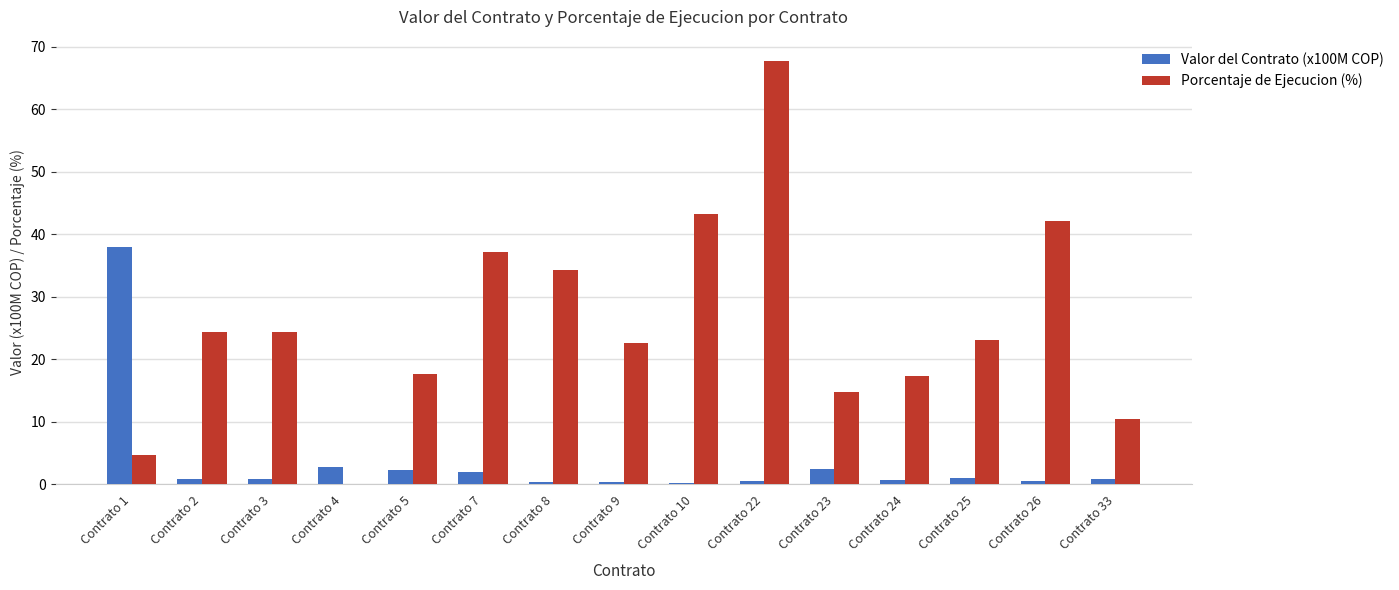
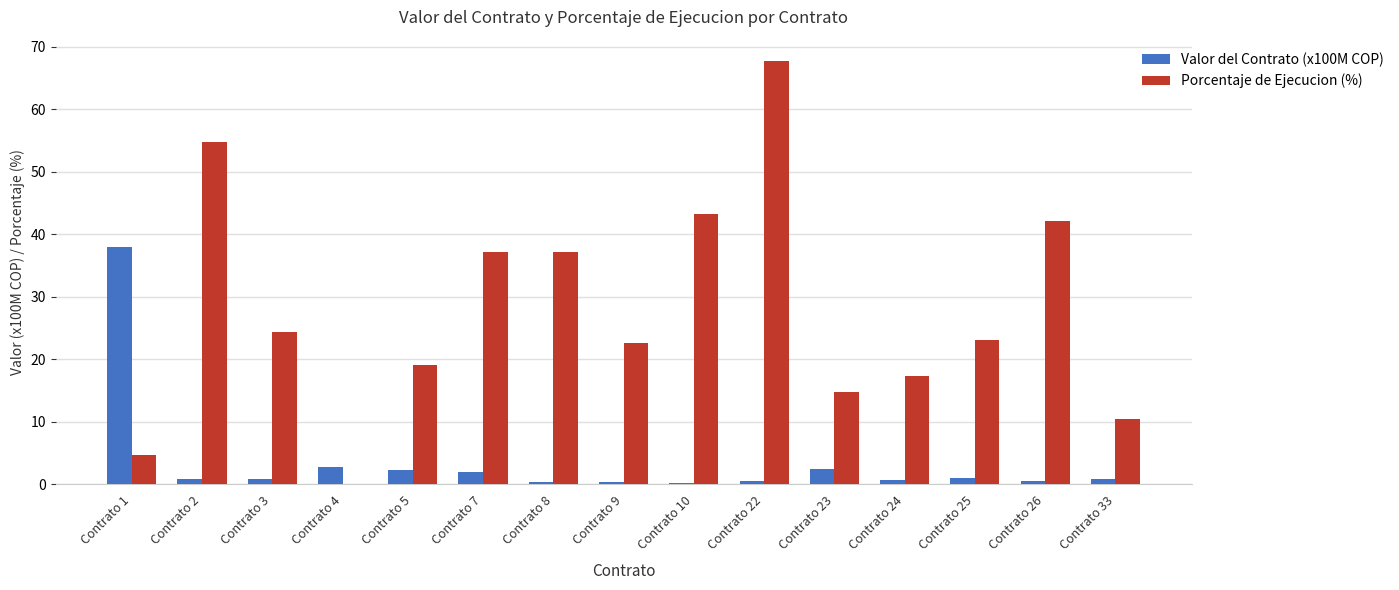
  {
    "Valor del Contrato (x100M COP)": {
      "Contrato 1": 38,
      "Contrato 2": 1,
      "Contrato 3": 1,
      "Contrato 4": 3,
      "Contrato 5": 2,
      "Contrato 7": 2,
      "Contrato 8": 0,
      "Contrato 9": 0,
      "Contrato 22": 1,
      "Contrato 23": 2,
      "Contrato 24": 1,
      "Contrato 25": 1,
      "Contrato 26": 1,
      "Contrato 33": 1
    },
    "Porcentaje de Ejecucion (%)": {
      "Contrato 1": 5,
-     "Contrato 2": 24,
+     "Contrato 2": 55,
      "Contrato 3": 24,
      "Contrato 4": 0,
-     "Contrato 5": 18,
+     "Contrato 5": 19,
      "Contrato 7": 37,
-     "Contrato 8": 34,
+     "Contrato 8": 37,
      "Contrato 9": 23,
      "Contrato 10": 43,
      "Contrato 22": 68,
      "Contrato 23": 15,
      "Contrato 24": 17,
      "Contrato 25": 23,
      "Contrato 26": 42,
      "Contrato 33": 10
    }
  }
